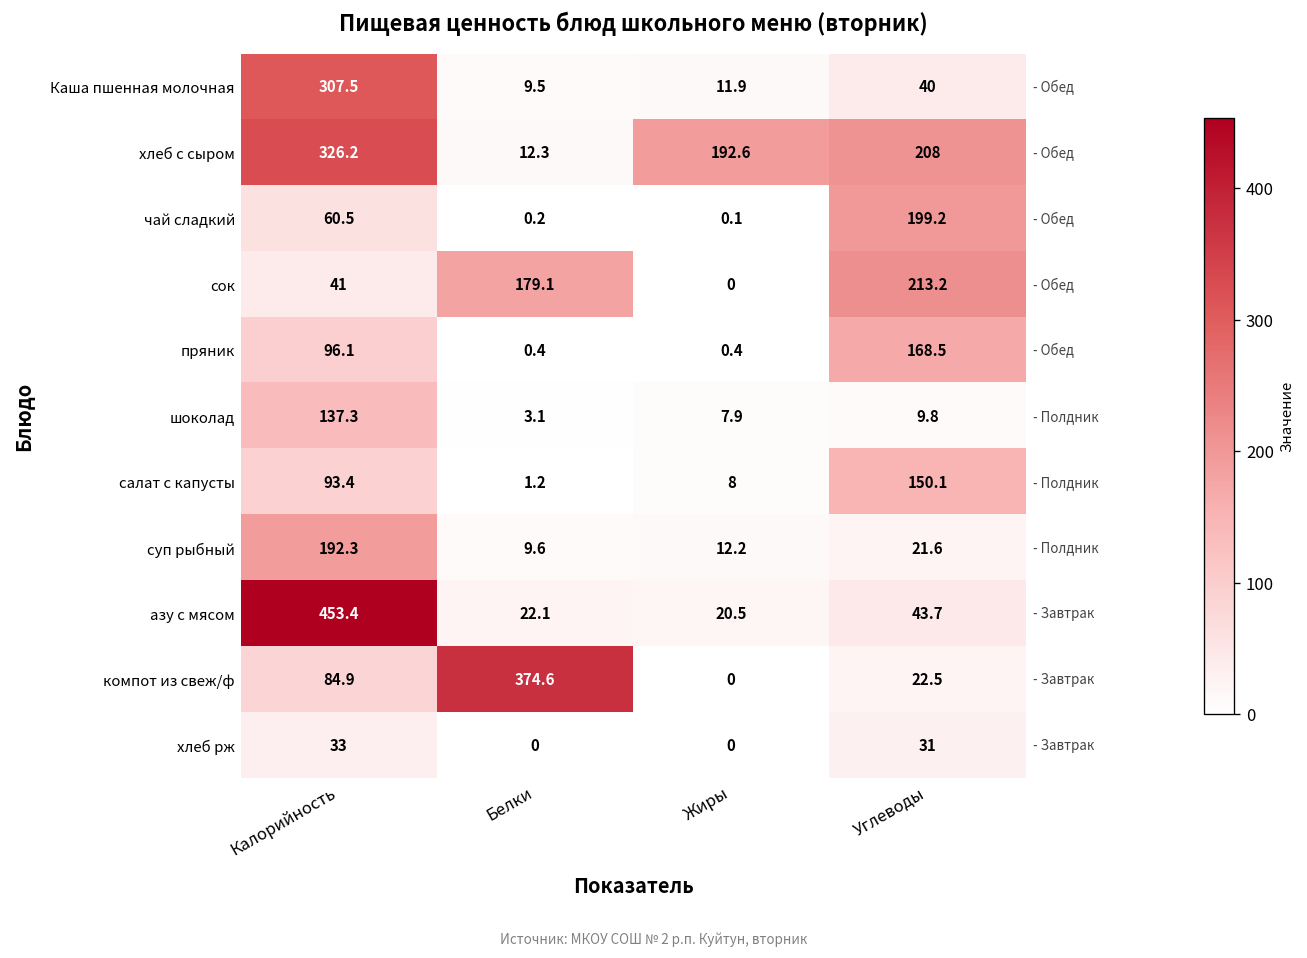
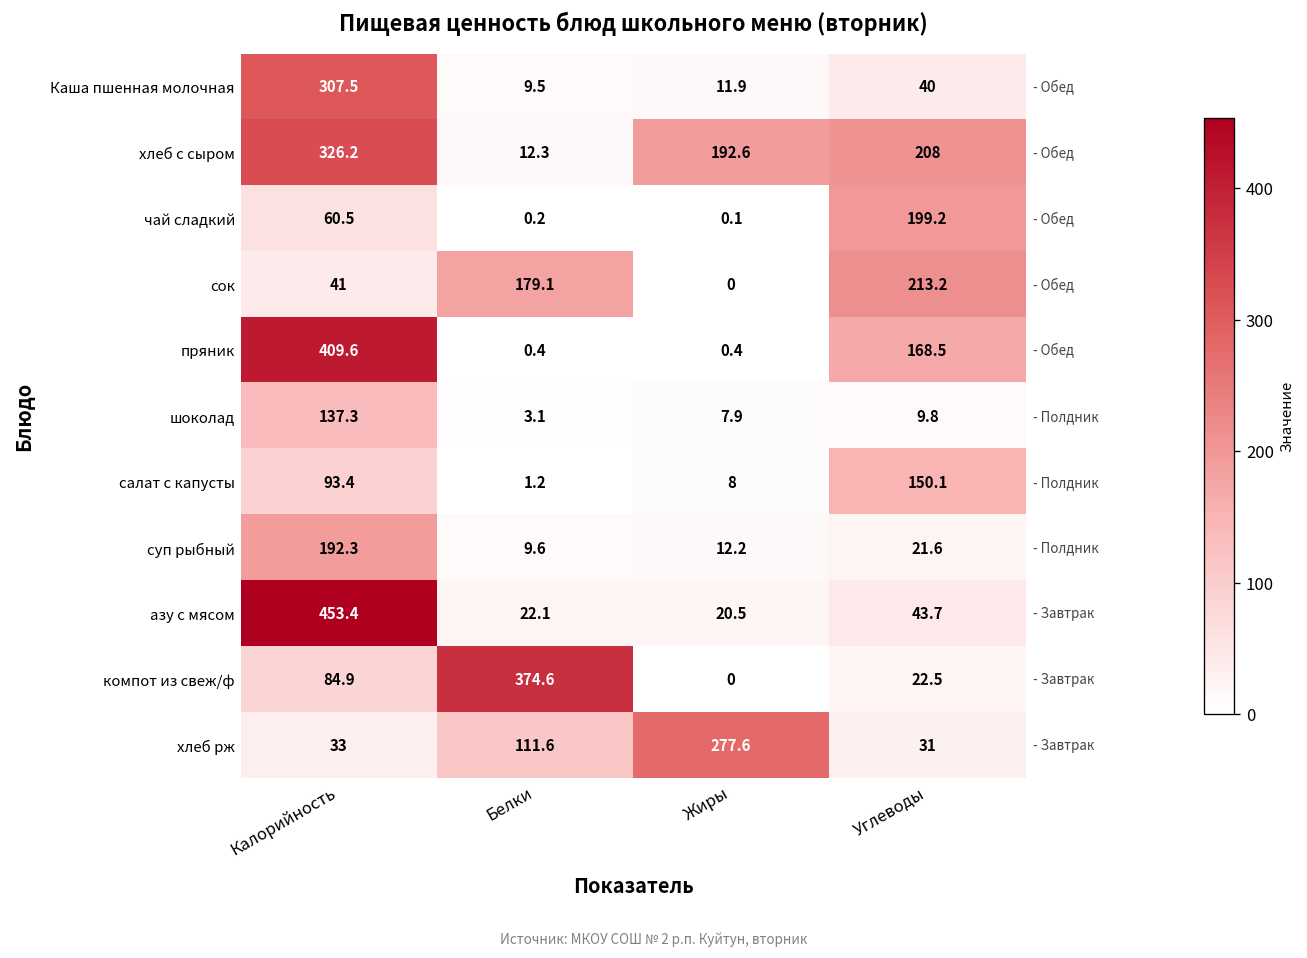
  {
    "Каша пшенная молочная": {
      "Калорийность": 307.5,
      "Белки": 9.5,
      "Жиры": 11.9,
      "Углеводы": 40
    },
    "хлеб с сыром": {
      "Калорийность": 326.2,
      "Белки": 12.3,
      "Жиры": 192.6,
      "Углеводы": 208
    },
    "чай сладкий": {
      "Калорийность": 60.5,
      "Белки": 0.2,
      "Жиры": 0.1,
      "Углеводы": 199.2
    },
    "сок": {
      "Калорийность": 41,
      "Белки": 179.1,
      "Жиры": 0,
      "Углеводы": 213.2
    },
    "пряник": {
-     "Калорийность": 96.1,
+     "Калорийность": 409.6,
      "Белки": 0.4,
      "Жиры": 0.4,
      "Углеводы": 168.5
    },
    "шоколад": {
      "Калорийность": 137.3,
      "Белки": 3.1,
      "Жиры": 7.9,
      "Углеводы": 9.8
    },
    "салат с капусты": {
      "Калорийность": 93.4,
      "Белки": 1.2,
      "Жиры": 8,
      "Углеводы": 150.1
    },
    "суп рыбный": {
      "Калорийность": 192.3,
      "Белки": 9.6,
      "Жиры": 12.2,
      "Углеводы": 21.6
    },
    "азу с мясом": {
      "Калорийность": 453.4,
      "Белки": 22.1,
      "Жиры": 20.5,
      "Углеводы": 43.7
    },
    "компот из свеж/ф": {
      "Калорийность": 84.9,
      "Белки": 374.6,
      "Жиры": 0,
      "Углеводы": 22.5
    },
    "хлеб рж": {
      "Калорийность": 33,
-     "Белки": 0,
-     "Жиры": 0,
+     "Белки": 111.6,
+     "Жиры": 277.6,
      "Углеводы": 31
    }
  }
